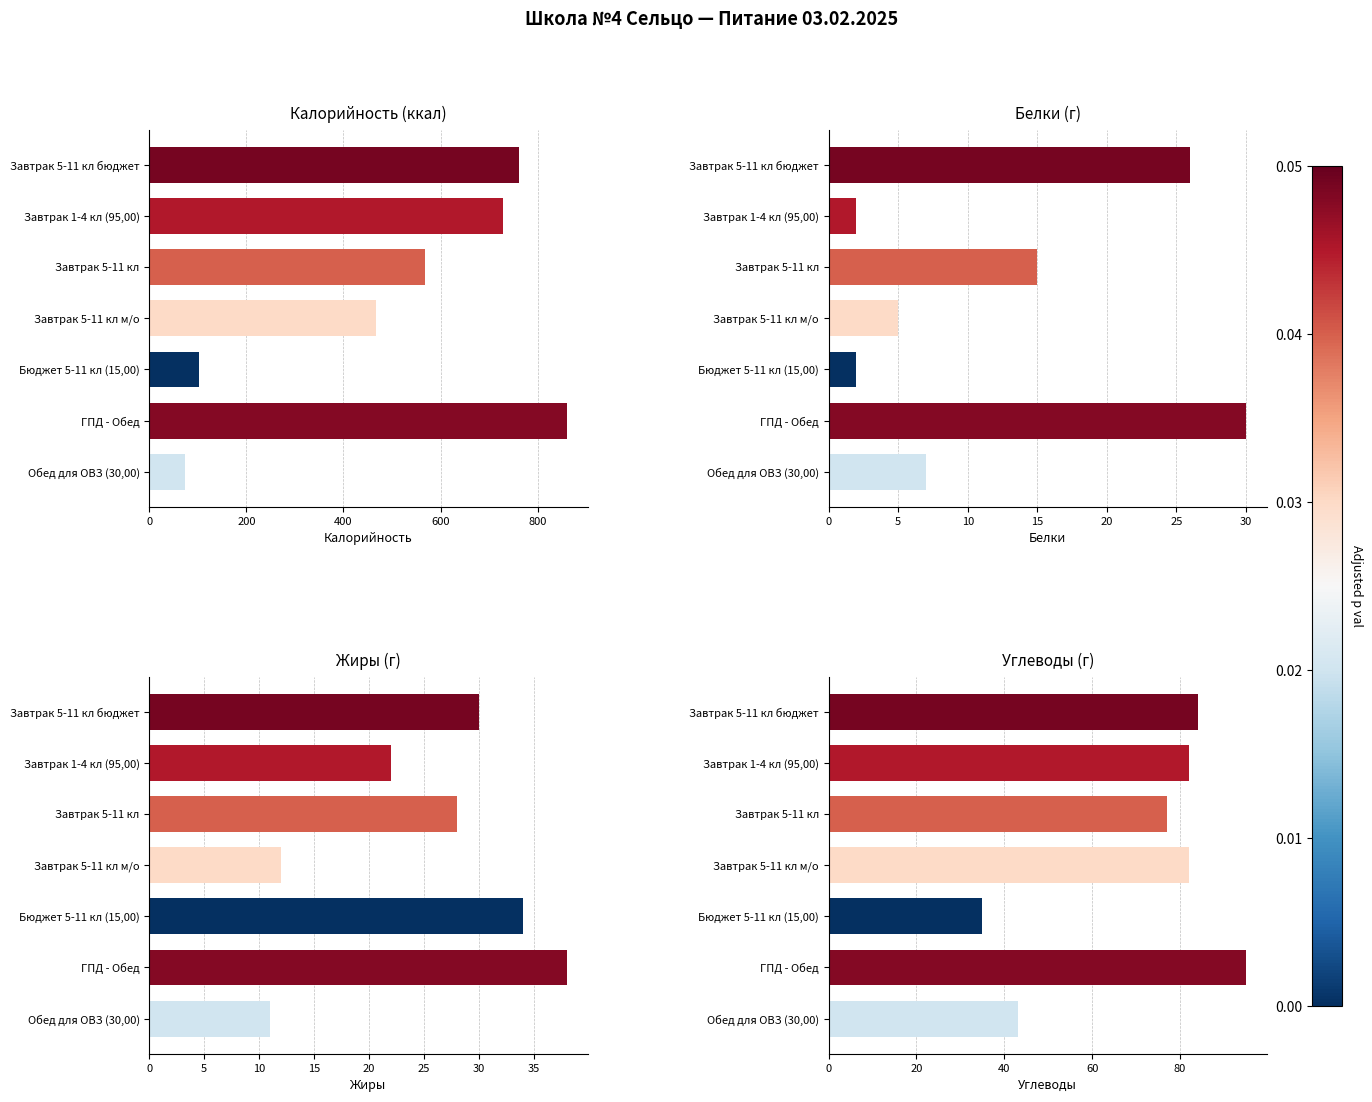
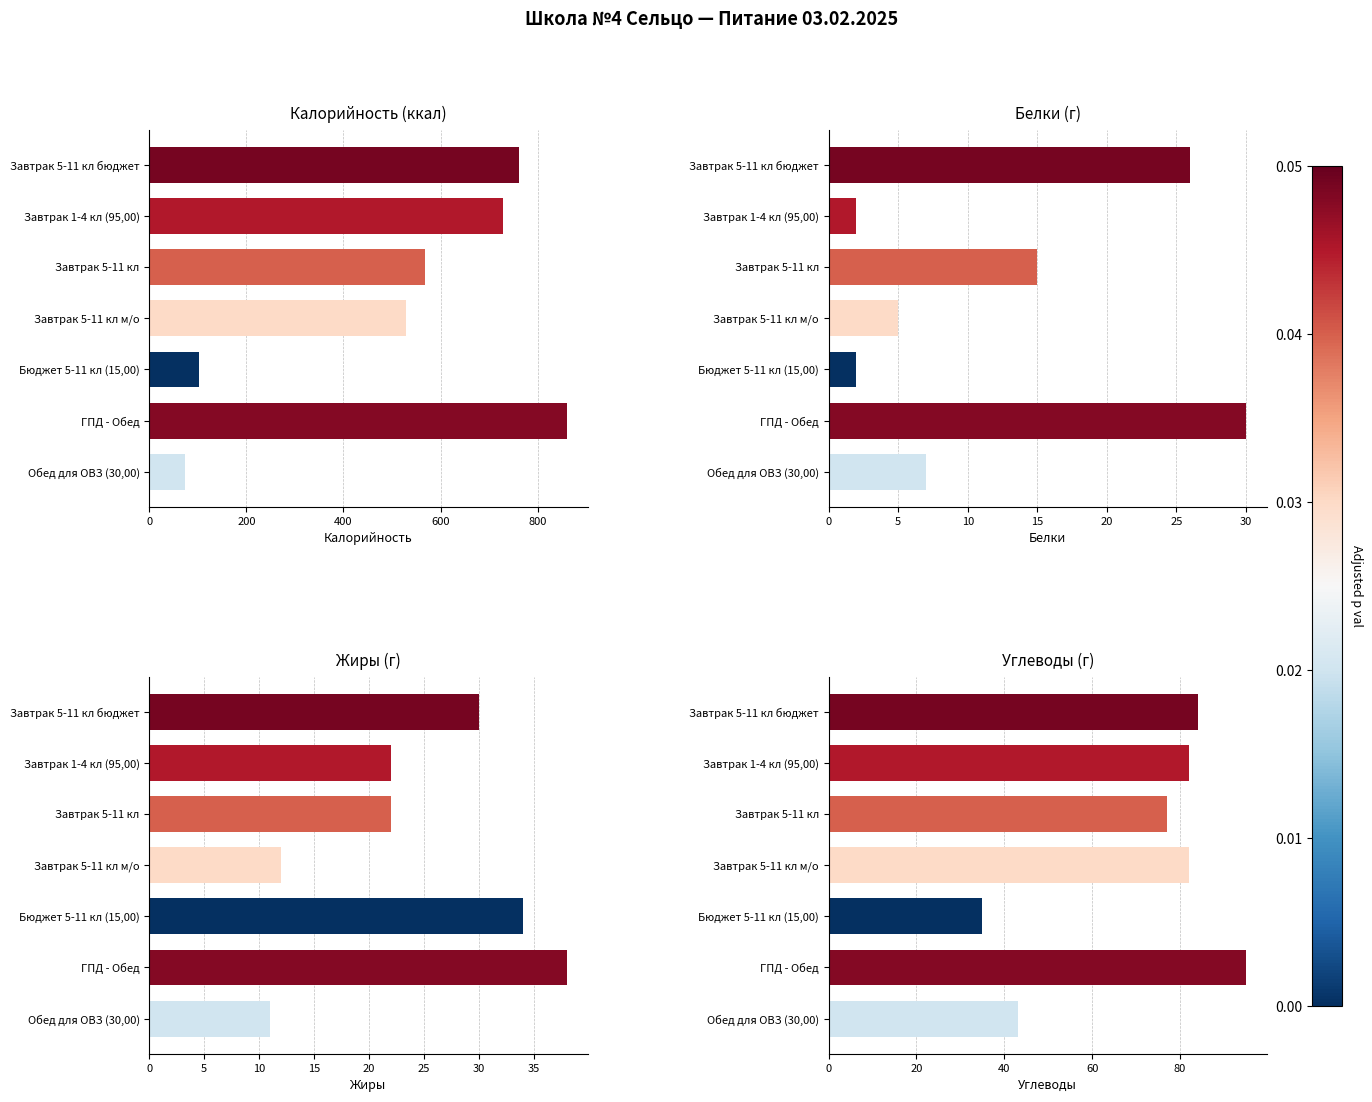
  {
    "Калорийность (ккал)": {
      "Завтрак 5-11 кл бюджет": 760,
      "Завтрак 1-4 кл (95,00)": 730,
      "Завтрак 5-11 кл": 570,
-     "Завтрак 5-11 кл м/о": 470,
+     "Завтрак 5-11 кл м/о": 530,
      "Бюджет 5-11 кл (15,00)": 100,
      "ГПД - Обед": 860,
      "Обед для ОВЗ (30,00)": 70
    },
    "Белки (г)": {
      "Завтрак 5-11 кл бюджет": 26.0,
      "Завтрак 1-4 кл (95,00)": 2.0,
      "Завтрак 5-11 кл": 15.0,
      "Завтрак 5-11 кл м/о": 5.0,
      "Бюджет 5-11 кл (15,00)": 2.0,
      "ГПД - Обед": 30.0,
      "Обед для ОВЗ (30,00)": 7.0
    },
    "Жиры (г)": {
      "Завтрак 5-11 кл бюджет": 30,
      "Завтрак 1-4 кл (95,00)": 22,
-     "Завтрак 5-11 кл": 28,
+     "Завтрак 5-11 кл": 22,
      "Завтрак 5-11 кл м/о": 12,
      "Бюджет 5-11 кл (15,00)": 34,
      "ГПД - Обед": 38,
      "Обед для ОВЗ (30,00)": 11
    },
    "Углеводы (г)": {
      "Завтрак 5-11 кл бюджет": 84,
      "Завтрак 1-4 кл (95,00)": 82,
      "Завтрак 5-11 кл": 77,
      "Завтрак 5-11 кл м/о": 82,
      "Бюджет 5-11 кл (15,00)": 35,
      "ГПД - Обед": 95,
      "Обед для ОВЗ (30,00)": 43
    }
  }
